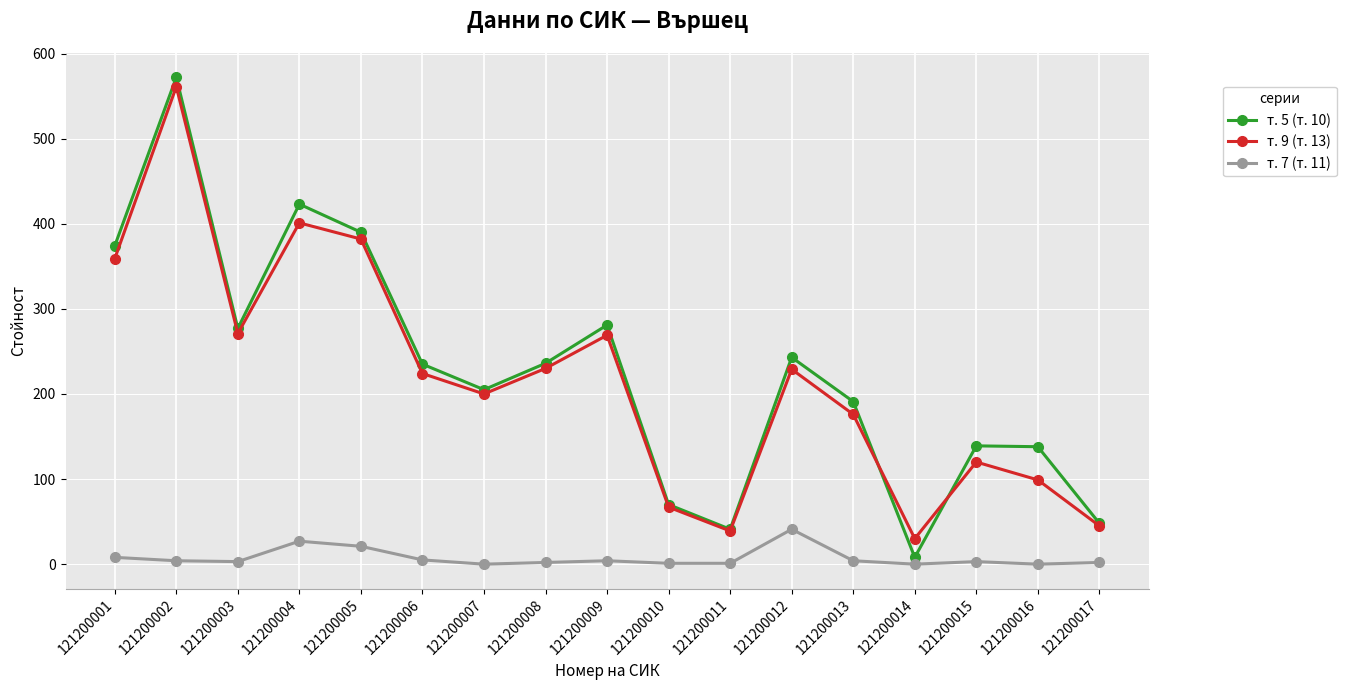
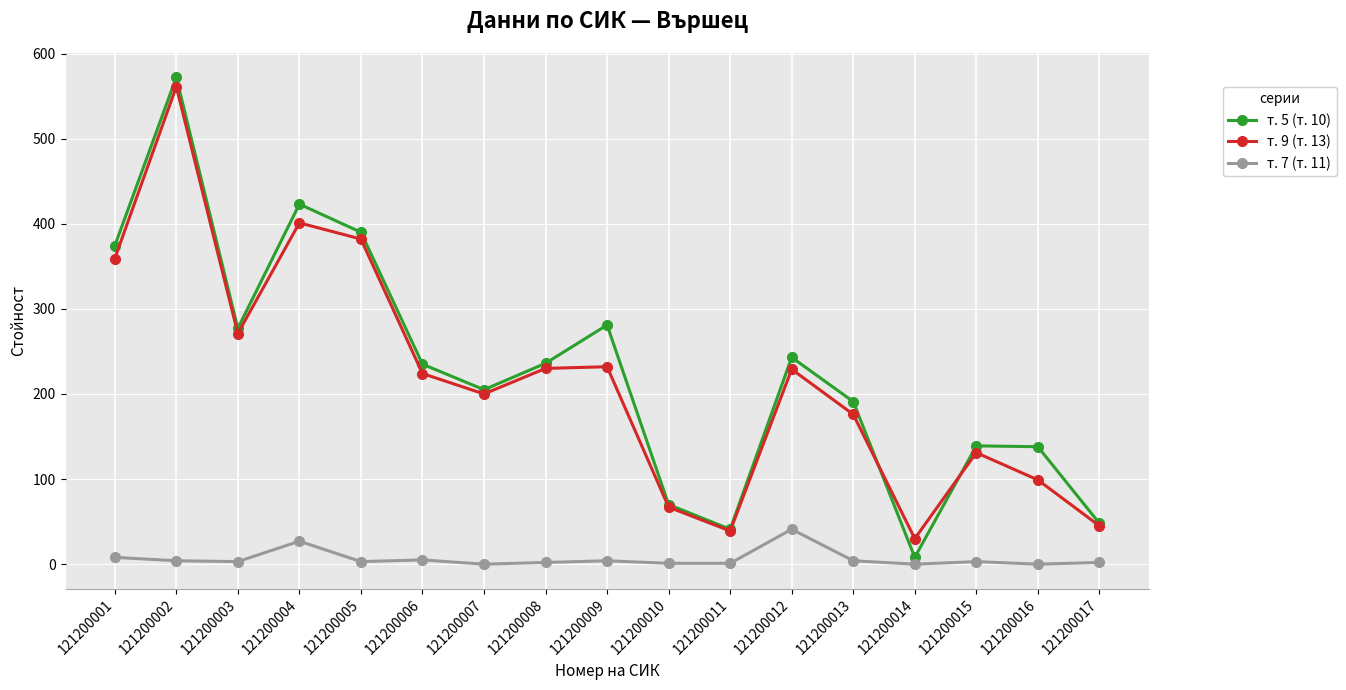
  {
    "т. 5 (т. 10)": {
      "121200001": 370,
      "121200002": 570,
      "121200003": 280,
      "121200004": 420,
      "121200005": 390,
      "121200006": 240,
      "121200007": 210,
      "121200008": 240,
      "121200009": 280,
      "121200012": 240,
      "121200013": 190,
      "121200014": 10,
      "121200015": 140,
      "121200016": 140,
      "121200017": 50
    },
    "т. 9 (т. 13)": {
      "121200001": 360,
      "121200002": 560,
      "121200003": 270,
      "121200004": 400,
      "121200005": 380,
      "121200006": 220,
      "121200007": 200,
      "121200008": 230,
-     "121200009": 270,
+     "121200009": 230,
      "121200012": 230,
      "121200013": 180,
      "121200014": 30,
-     "121200015": 120,
+     "121200015": 130,
      "121200016": 100,
      "121200017": 50
    },
    "т. 7 (т. 11)": {
      "121200001": 10,
      "121200002": 0,
      "121200003": 0,
      "121200004": 30,
-     "121200005": 20,
+     "121200005": 0,
      "121200006": 10,
      "121200007": 0,
      "121200008": 0,
      "121200009": 0,
      "121200010": 0,
      "121200011": 0,
      "121200012": 40,
      "121200013": 0,
      "121200014": 0,
      "121200015": 0,
      "121200016": 0,
      "121200017": 0
    }
  }
